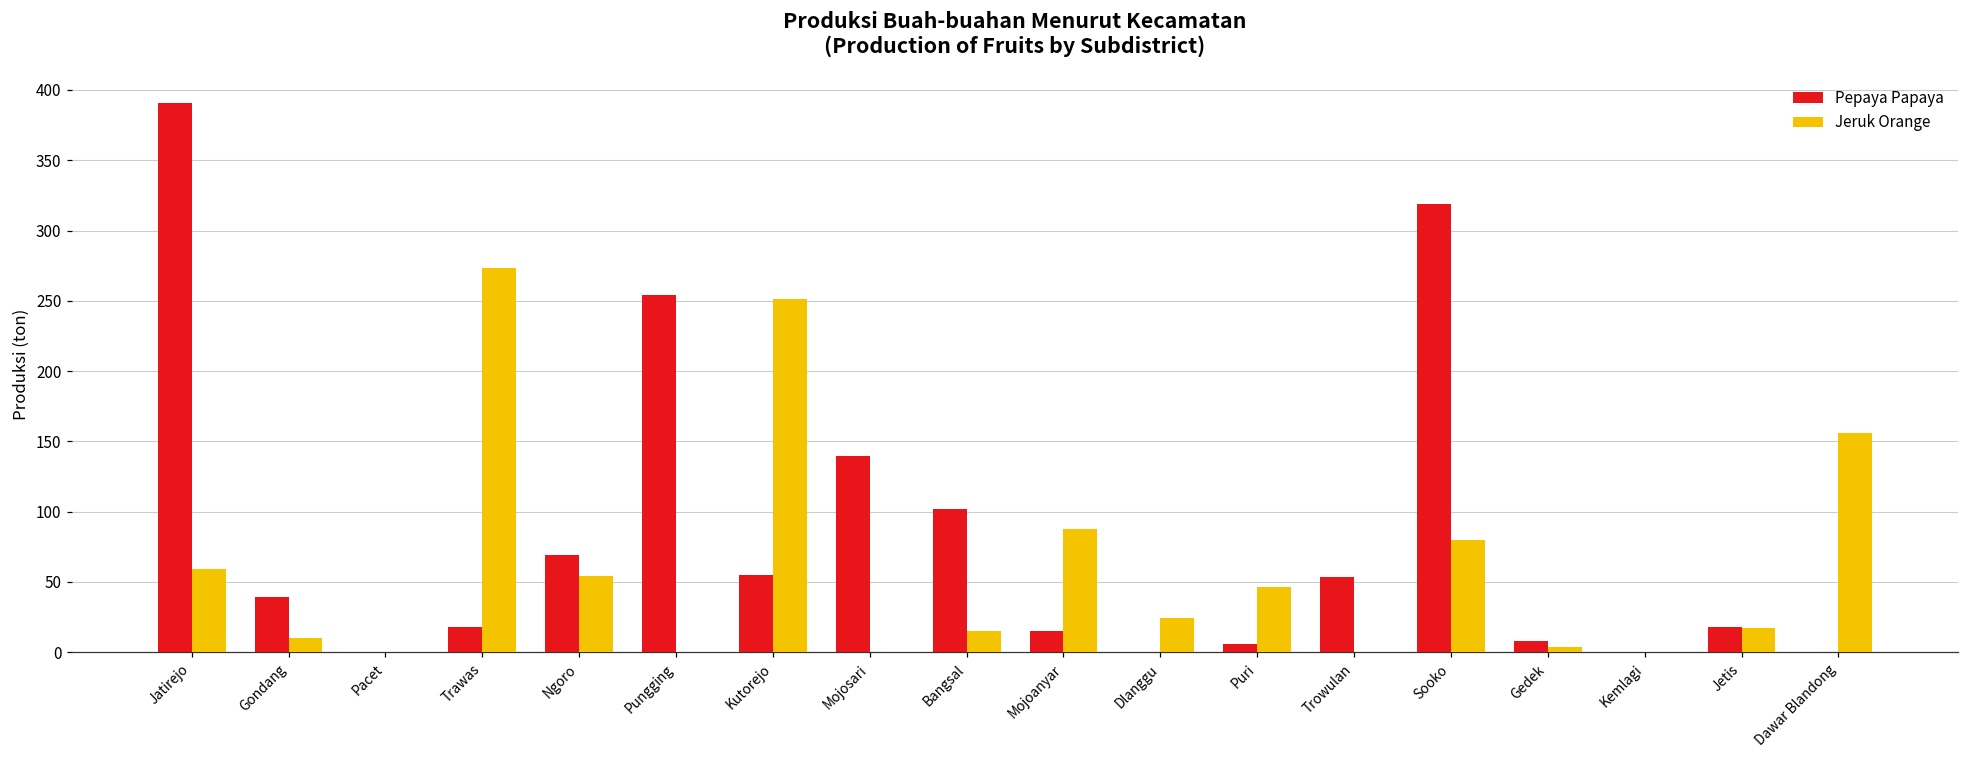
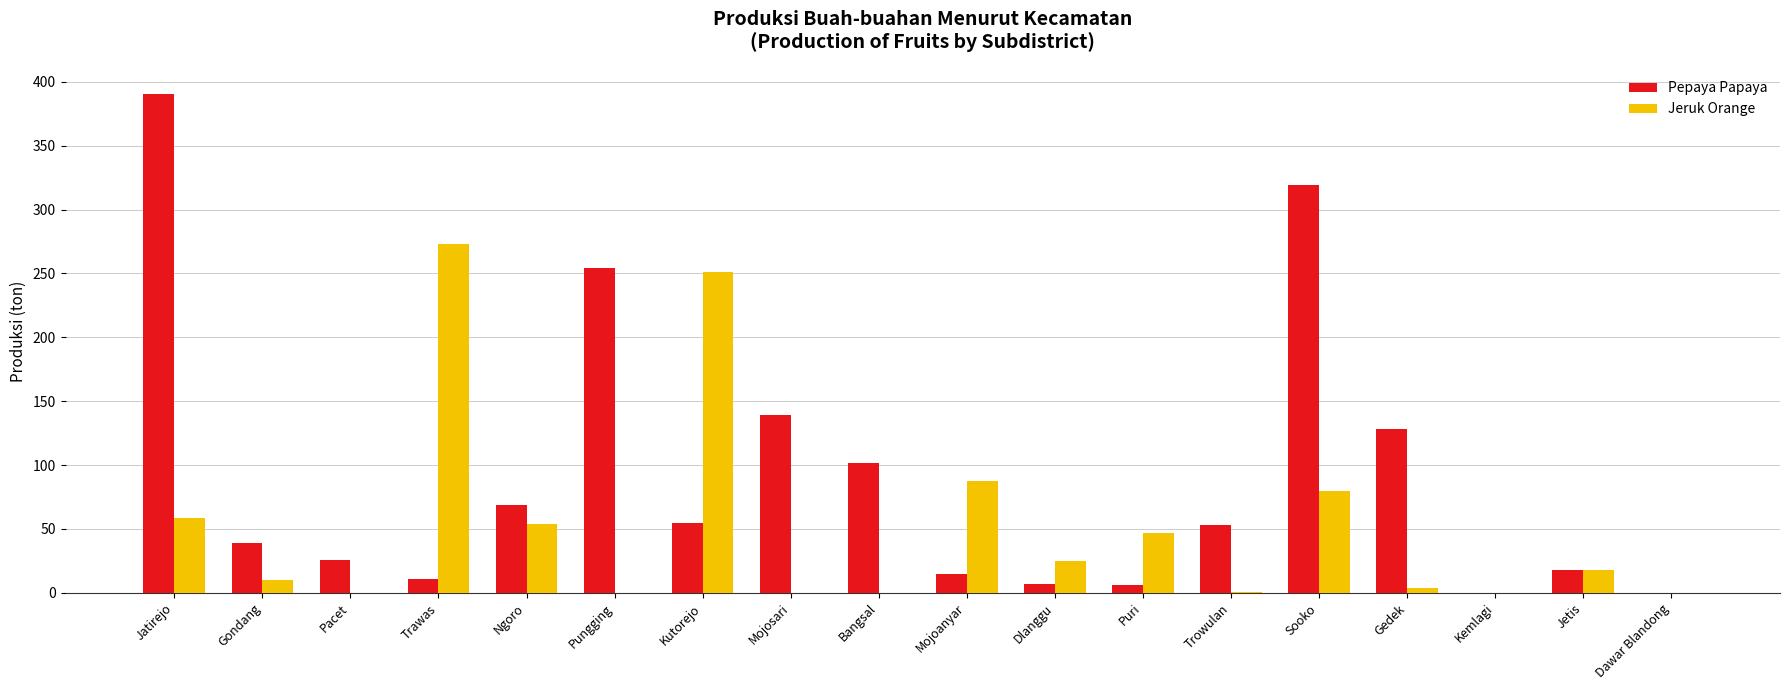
  {
    "Pepaya Papaya": {
      "Jatirejo": 391,
      "Gondang": 39,
-     "Pacet": 0,
-     "Trawas": 18,
+     "Pacet": 26,
+     "Trawas": 11,
      "Ngoro": 69,
      "Pungging": 254,
      "Kutorejo": 55,
      "Mojosari": 139,
      "Bangsal": 102,
      "Mojoanyar": 15,
-     "Dlanggu": 0,
+     "Dlanggu": 7,
      "Puri": 6,
      "Trowulan": 53,
      "Sooko": 319,
-     "Gedek": 8,
+     "Gedek": 128,
      "Kemlagi": 0,
      "Jetis": 18,
      "Dawar Blandong": 0
    },
    "Jeruk Orange": {
      "Jatirejo": 59,
      "Gondang": 10,
      "Pacet": 0,
      "Trawas": 273,
      "Ngoro": 54,
      "Pungging": 0,
      "Kutorejo": 251,
      "Mojosari": 0,
-     "Bangsal": 15,
+     "Bangsal": 0,
      "Mojoanyar": 88,
      "Dlanggu": 25,
      "Puri": 47,
      "Sooko": 80,
      "Gedek": 4,
      "Kemlagi": 0,
      "Jetis": 18,
-     "Dawar Blandong": 156
+     "Dawar Blandong": 0
    }
  }
